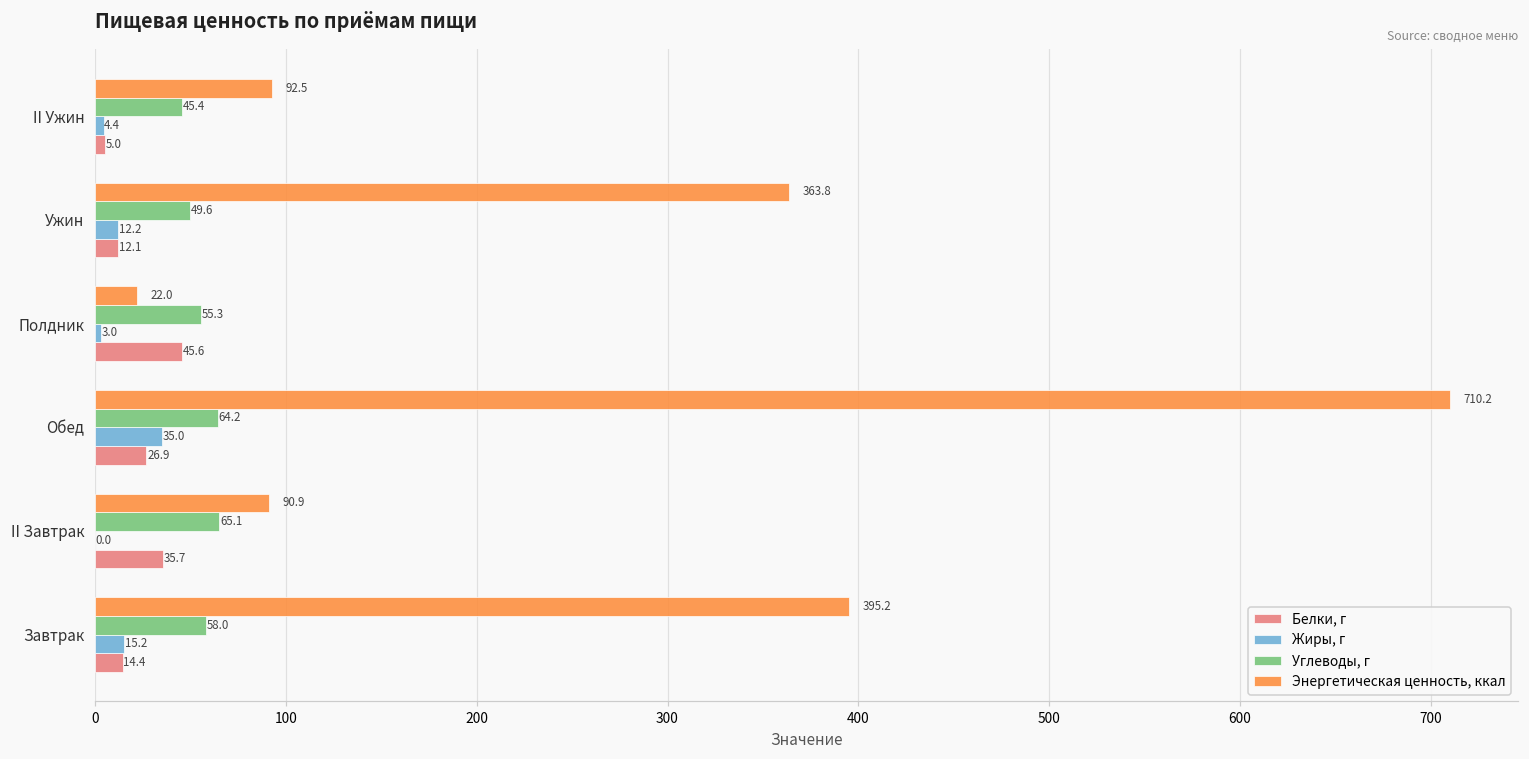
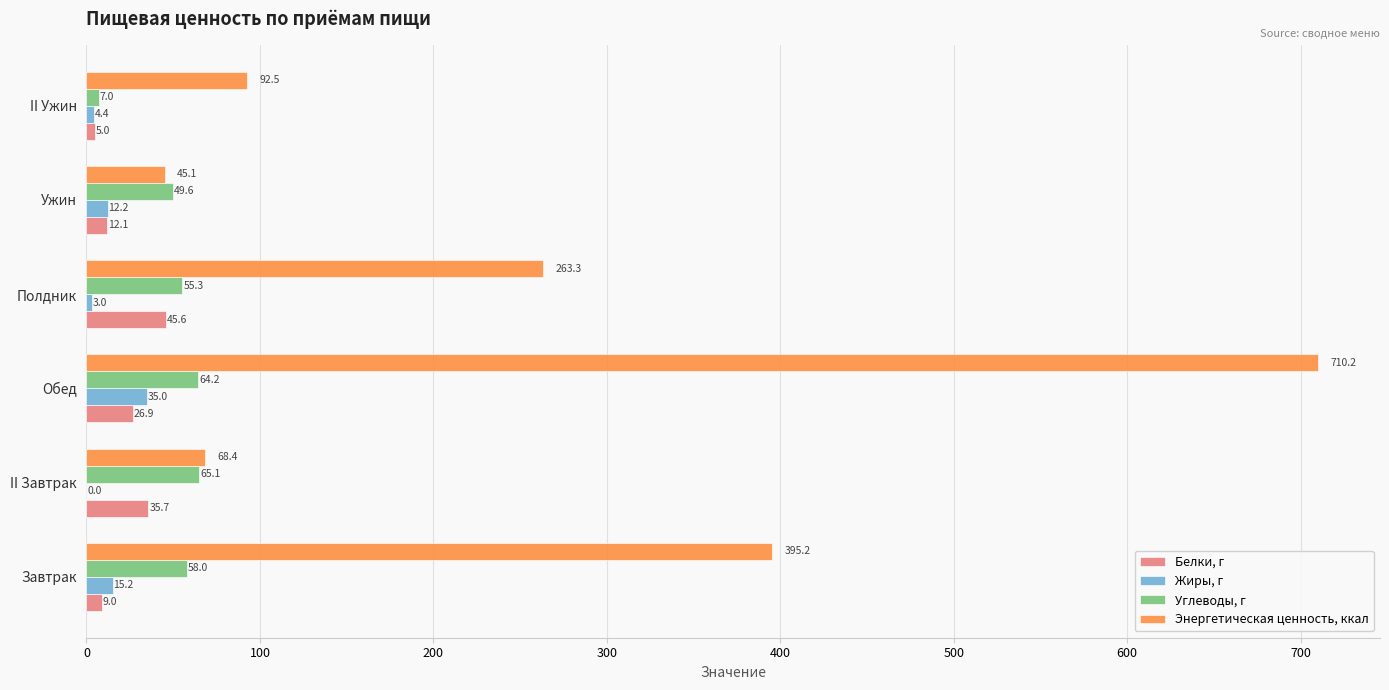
  {
    "Белки, г": {
      "II Ужин": 5.0,
      "Ужин": 12.1,
      "Полдник": 45.6,
      "Обед": 26.9,
      "II Завтрак": 35.7,
-     "Завтрак": 14.4
+     "Завтрак": 9.0
    },
    "Жиры, г": {
      "II Ужин": 4.4,
      "Ужин": 12.2,
      "Полдник": 3.0,
      "Обед": 35.0,
      "II Завтрак": 0.0,
      "Завтрак": 15.2
    },
    "Углеводы, г": {
-     "II Ужин": 45.4,
+     "II Ужин": 7.0,
      "Ужин": 49.6,
      "Полдник": 55.3,
      "Обед": 64.2,
      "II Завтрак": 65.1,
      "Завтрак": 58.0
    },
    "Энергетическая ценность, ккал": {
      "II Ужин": 92.5,
-     "Ужин": 363.8,
-     "Полдник": 22.0,
+     "Ужин": 45.1,
+     "Полдник": 263.3,
      "Обед": 710.2,
-     "II Завтрак": 90.9,
+     "II Завтрак": 68.4,
      "Завтрак": 395.2
    }
  }
